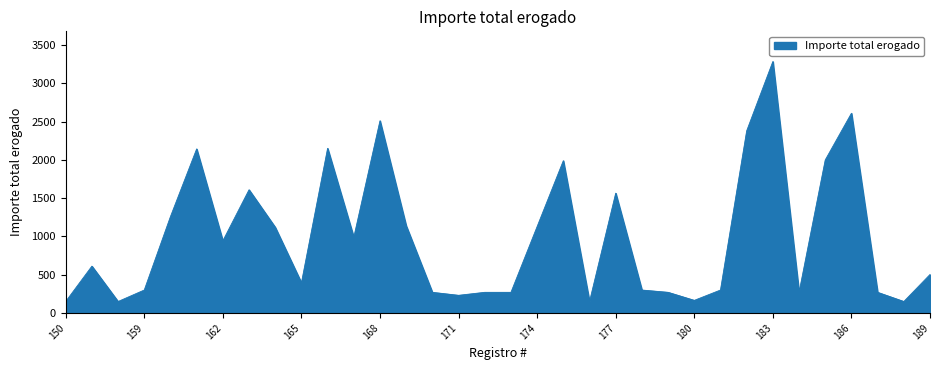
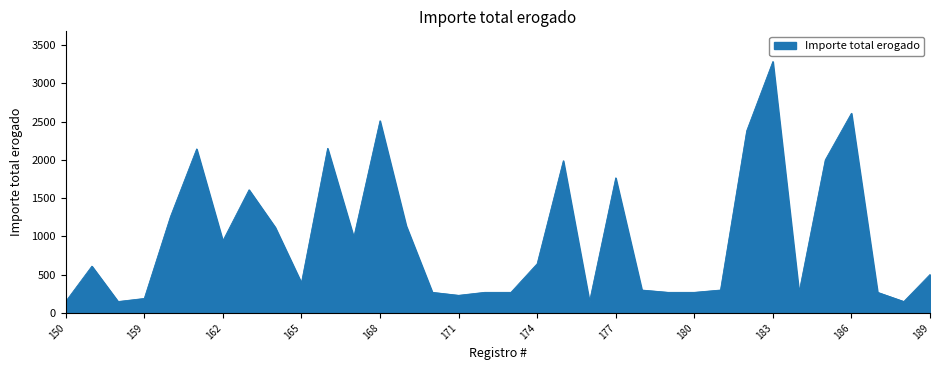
  {
    "150": 200,
-   "159": 300,
+   "159": 200,
    "162": 900,
    "165": 400,
    "168": 2500,
    "171": 200,
-   "174": 1100,
-   "177": 1600,
-   "180": 200,
+   "174": 600,
+   "177": 1800,
+   "180": 300,
    "183": 3300,
    "186": 2600,
    "189": 500
  }
